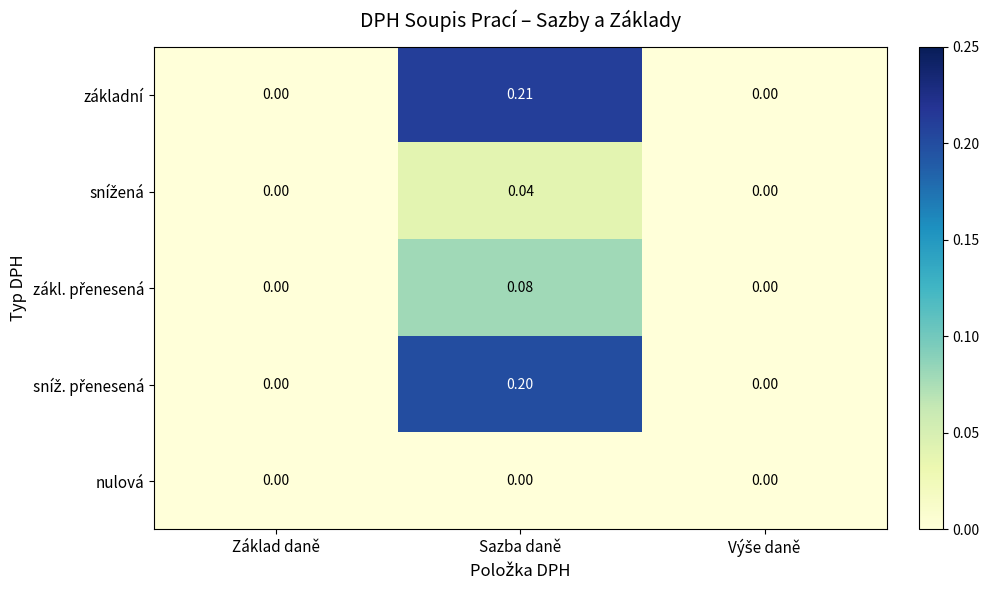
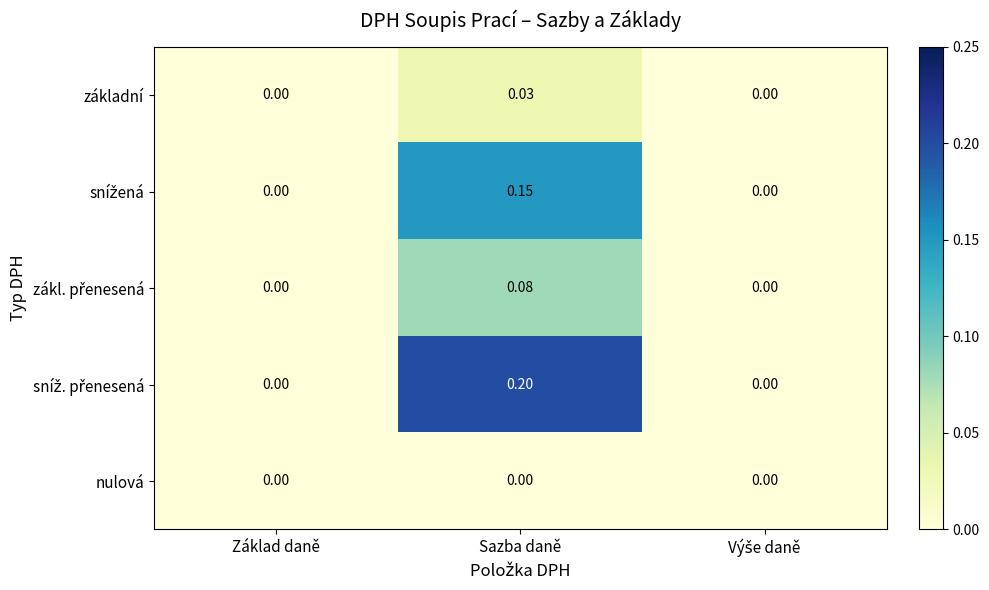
  {
    "základní": {
      "Základ daně": 0.00,
-     "Sazba daně": 0.21,
+     "Sazba daně": 0.03,
      "Výše daně": 0.00
    },
    "snížená": {
      "Základ daně": 0.00,
-     "Sazba daně": 0.04,
+     "Sazba daně": 0.15,
      "Výše daně": 0.00
    },
    "zákl. přenesená": {
      "Základ daně": 0.00,
      "Sazba daně": 0.08,
      "Výše daně": 0.00
    },
    "sníž. přenesená": {
      "Základ daně": 0.00,
      "Sazba daně": 0.20,
      "Výše daně": 0.00
    },
    "nulová": {
      "Základ daně": 0.00,
      "Sazba daně": 0.00,
      "Výše daně": 0.00
    }
  }
